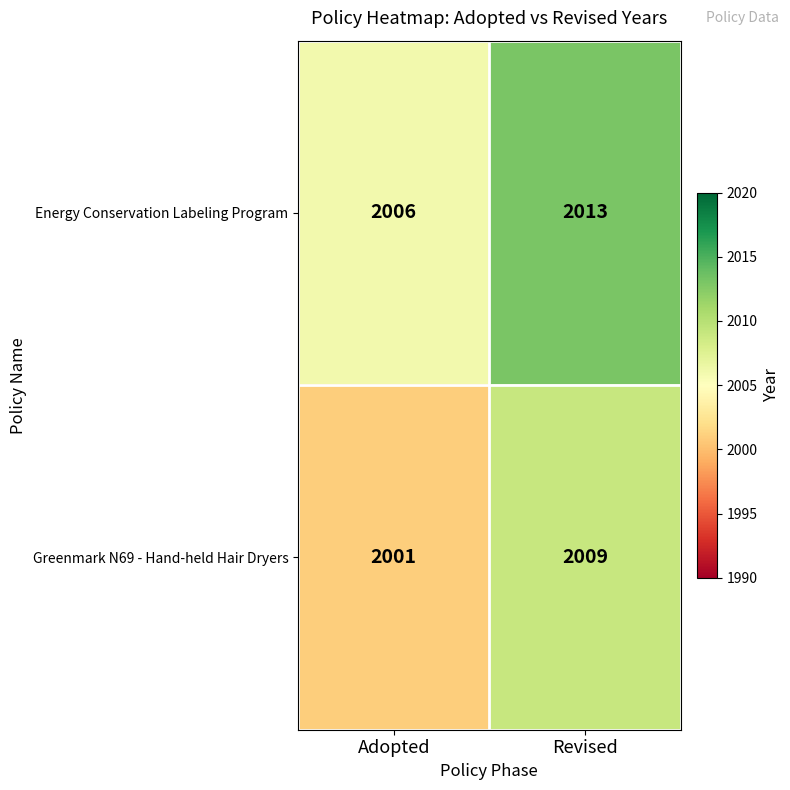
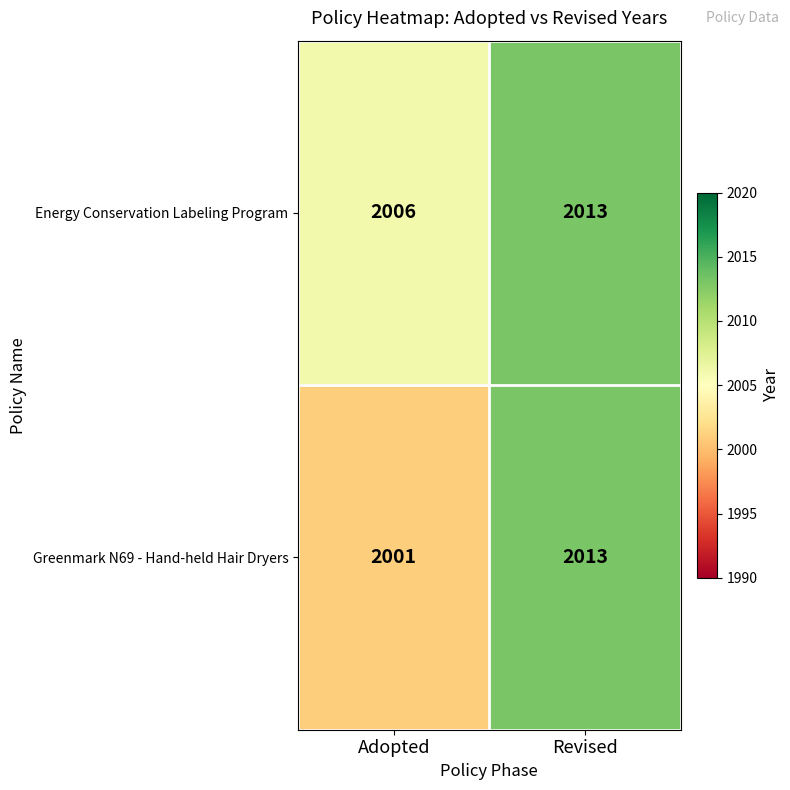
  {
    "Energy Conservation Labeling Program": {
      "Adopted": 2006,
      "Revised": 2013
    },
    "Greenmark N69 - Hand-held Hair Dryers": {
      "Adopted": 2001,
-     "Revised": 2009
+     "Revised": 2013
    }
  }
